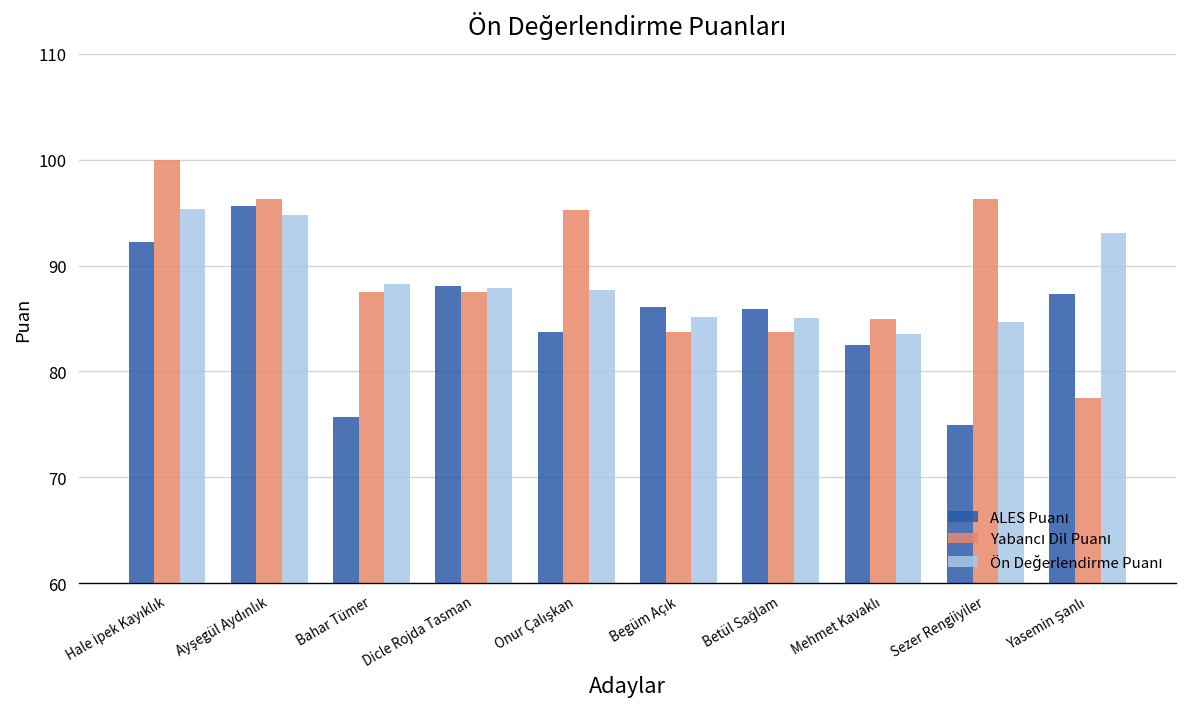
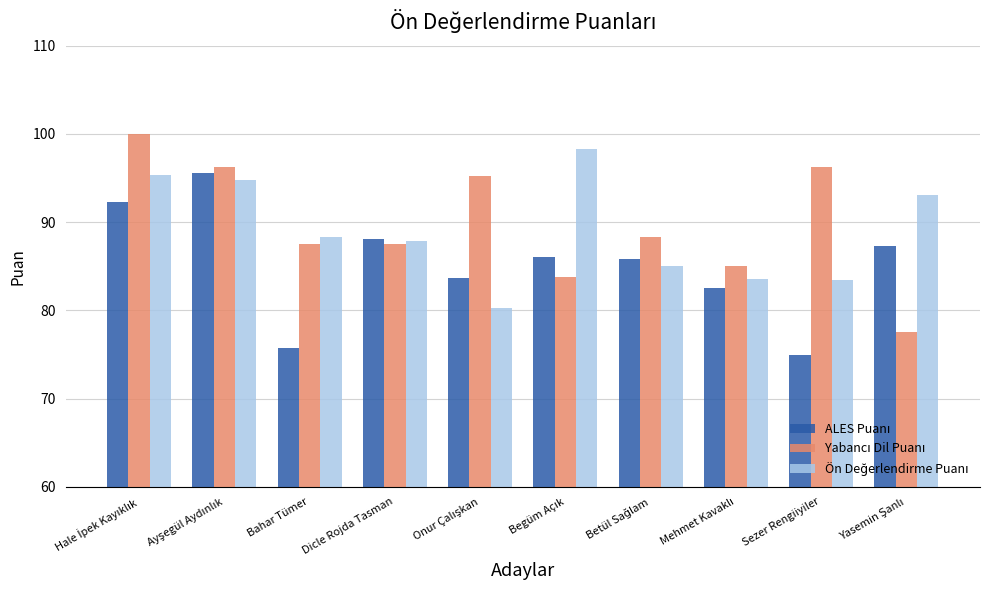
  {
    "ALES Puanı": {
      "Hale İpek Kayıklık": 92,
      "Ayşegül Aydınlık": 96,
      "Bahar Tümer": 76,
      "Dicle Rojda Tasman": 88,
      "Onur Çalışkan": 84,
      "Begüm Açık": 86,
      "Betül Sağlam": 86,
      "Mehmet Kavaklı": 83,
      "Sezer Rengiiyiler": 75,
      "Yasemin Şanlı": 87
    },
    "Yabancı Dil Puanı": {
      "Hale İpek Kayıklık": 100,
      "Ayşegül Aydınlık": 96,
      "Bahar Tümer": 88,
      "Dicle Rojda Tasman": 88,
      "Onur Çalışkan": 95,
      "Begüm Açık": 84,
-     "Betül Sağlam": 84,
+     "Betül Sağlam": 88,
      "Mehmet Kavaklı": 85,
      "Sezer Rengiiyiler": 96,
      "Yasemin Şanlı": 78
    },
    "Ön Değerlendirme Puanı": {
      "Hale İpek Kayıklık": 95,
      "Ayşegül Aydınlık": 95,
      "Bahar Tümer": 88,
      "Dicle Rojda Tasman": 88,
-     "Onur Çalışkan": 88,
-     "Begüm Açık": 85,
+     "Onur Çalışkan": 80,
+     "Begüm Açık": 98,
      "Betül Sağlam": 85,
      "Mehmet Kavaklı": 84,
-     "Sezer Rengiiyiler": 85,
+     "Sezer Rengiiyiler": 83,
      "Yasemin Şanlı": 93
    }
  }
